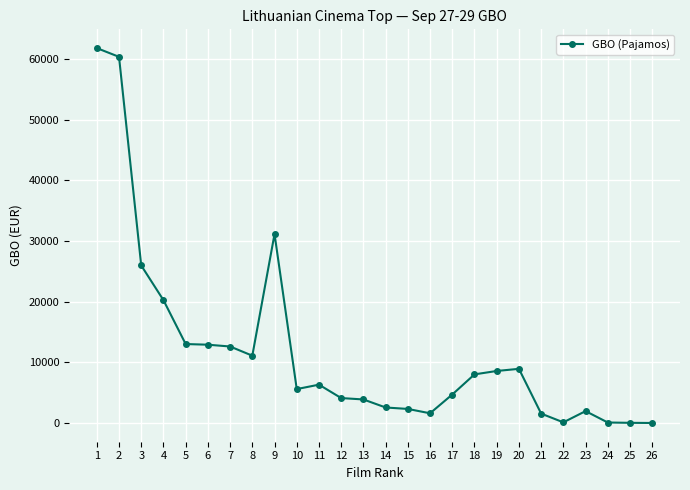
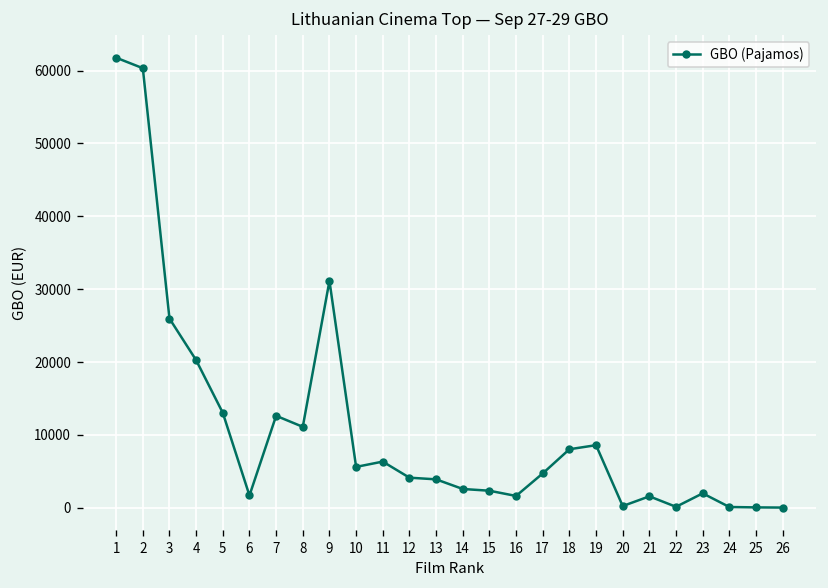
  {
    "1": 62000,
    "2": 60000,
    "3": 26000,
    "4": 20000,
    "5": 13000,
-   "6": 13000,
+   "6": 2000,
    "7": 13000,
    "8": 11000,
    "9": 31000,
    "10": 6000,
    "11": 6000,
    "12": 4000,
    "13": 4000,
    "14": 3000,
    "15": 2000,
    "16": 2000,
    "17": 5000,
    "18": 8000,
    "19": 9000,
-   "20": 9000,
+   "20": 0,
    "21": 2000,
    "22": 0,
    "23": 2000,
    "24": 0,
    "25": 0,
    "26": 0
  }
